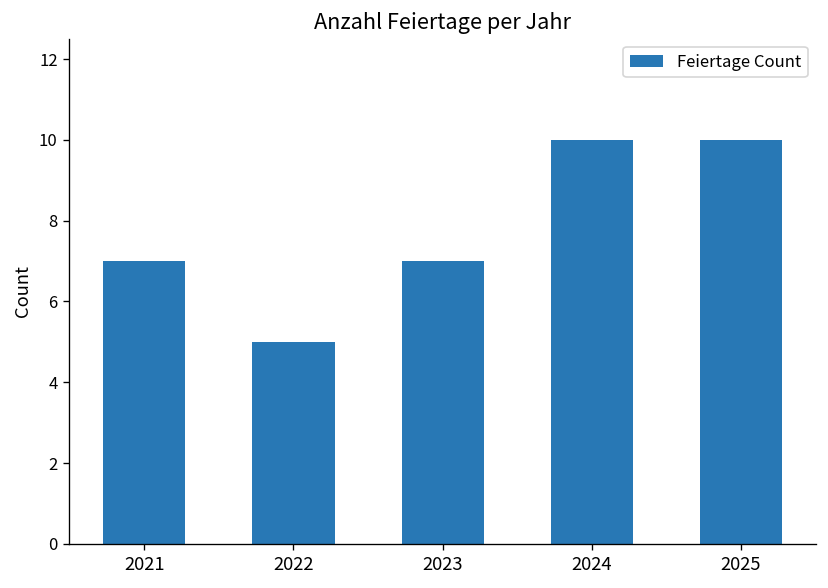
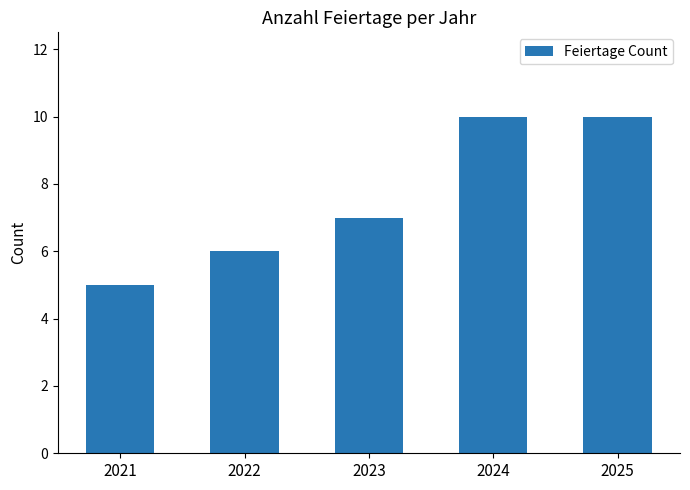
  {
-   "2021": 7,
-   "2022": 5,
+   "2021": 5,
+   "2022": 6,
    "2023": 7,
    "2024": 10,
    "2025": 10
  }
